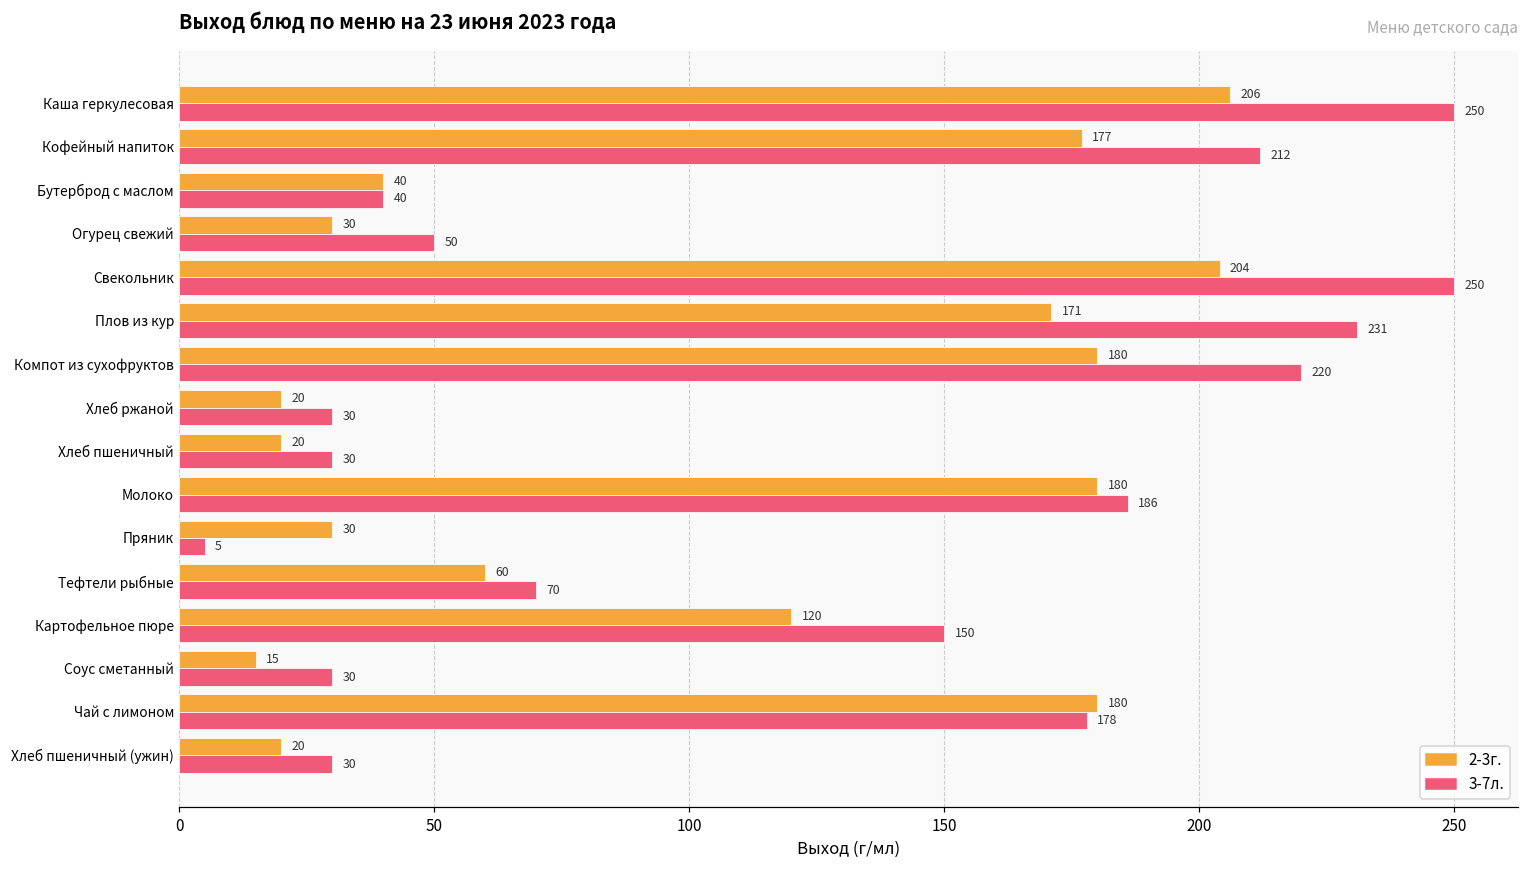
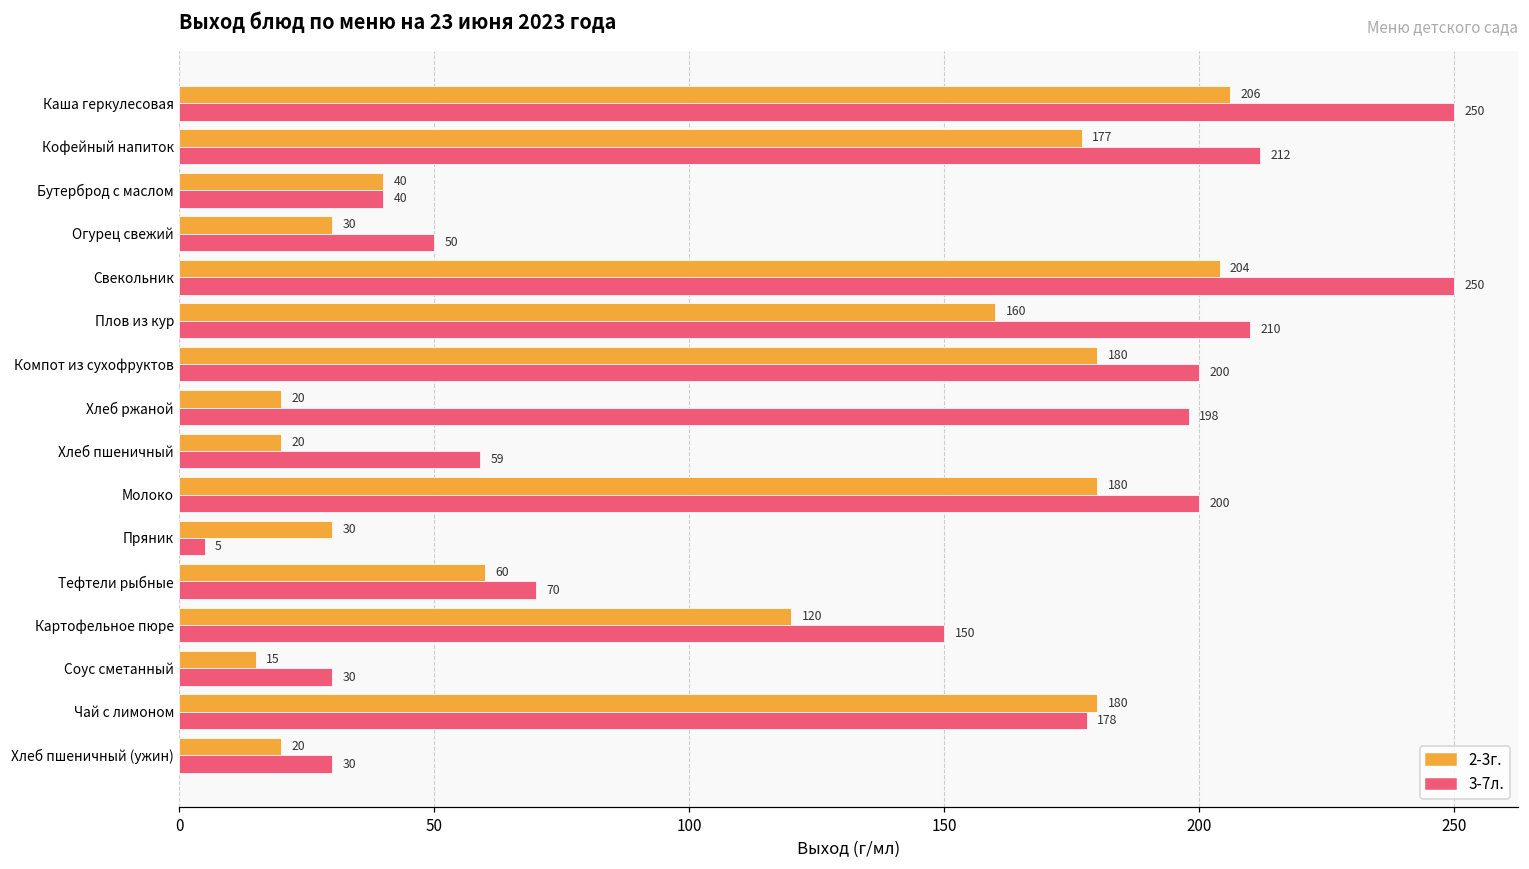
  {
    "2-3г.": {
      "Каша геркулесовая": 206,
      "Кофейный напиток": 177,
      "Бутерброд с маслом": 40,
      "Огурец свежий": 30,
      "Свекольник": 204,
-     "Плов из кур": 171,
+     "Плов из кур": 160,
      "Компот из сухофруктов": 180,
      "Хлеб ржаной": 20,
      "Хлеб пшеничный": 20,
      "Молоко": 180,
      "Пряник": 30,
      "Тефтели рыбные": 60,
      "Картофельное пюре": 120,
      "Соус сметанный": 15,
      "Чай с лимоном": 180,
      "Хлеб пшеничный (ужин)": 20
    },
    "3-7л.": {
      "Каша геркулесовая": 250,
      "Кофейный напиток": 212,
      "Бутерброд с маслом": 40,
      "Огурец свежий": 50,
      "Свекольник": 250,
-     "Плов из кур": 231,
-     "Компот из сухофруктов": 220,
-     "Хлеб ржаной": 30,
-     "Хлеб пшеничный": 30,
-     "Молоко": 186,
+     "Плов из кур": 210,
+     "Компот из сухофруктов": 200,
+     "Хлеб ржаной": 198,
+     "Хлеб пшеничный": 59,
+     "Молоко": 200,
      "Пряник": 5,
      "Тефтели рыбные": 70,
      "Картофельное пюре": 150,
      "Соус сметанный": 30,
      "Чай с лимоном": 178,
      "Хлеб пшеничный (ужин)": 30
    }
  }
